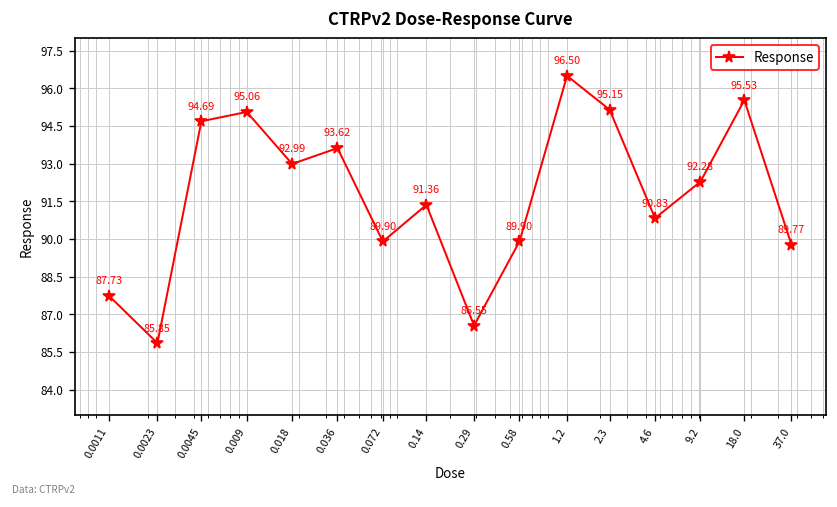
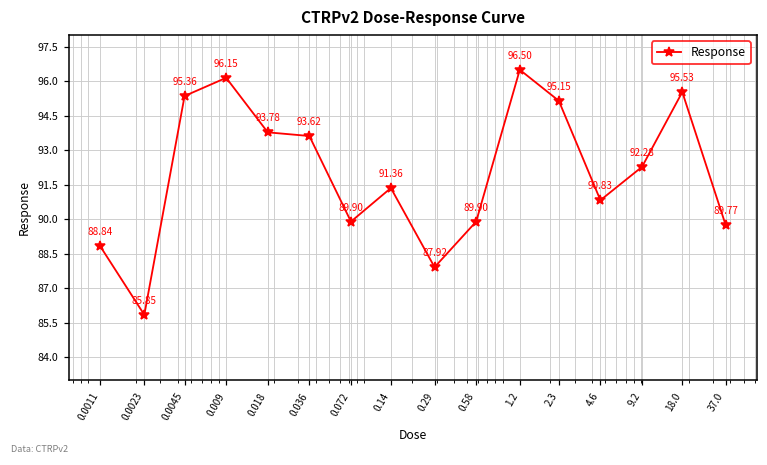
  {
-   "0.0011": 87.73,
+   "0.0011": 88.84,
    "0.0023": 85.85,
-   "0.0045": 94.69,
-   "0.009": 95.06,
-   "0.018": 92.99,
+   "0.0045": 95.36,
+   "0.009": 96.15,
+   "0.018": 93.78,
    "0.036": 93.62,
    "0.072": 89.90,
    "0.14": 91.36,
-   "0.29": 86.55,
+   "0.29": 87.92,
    "0.58": 89.90,
    "1.2": 96.50,
    "2.3": 95.15,
    "4.6": 90.83,
    "9.2": 92.28,
    "18.0": 95.53,
    "37.0": 89.77
  }
